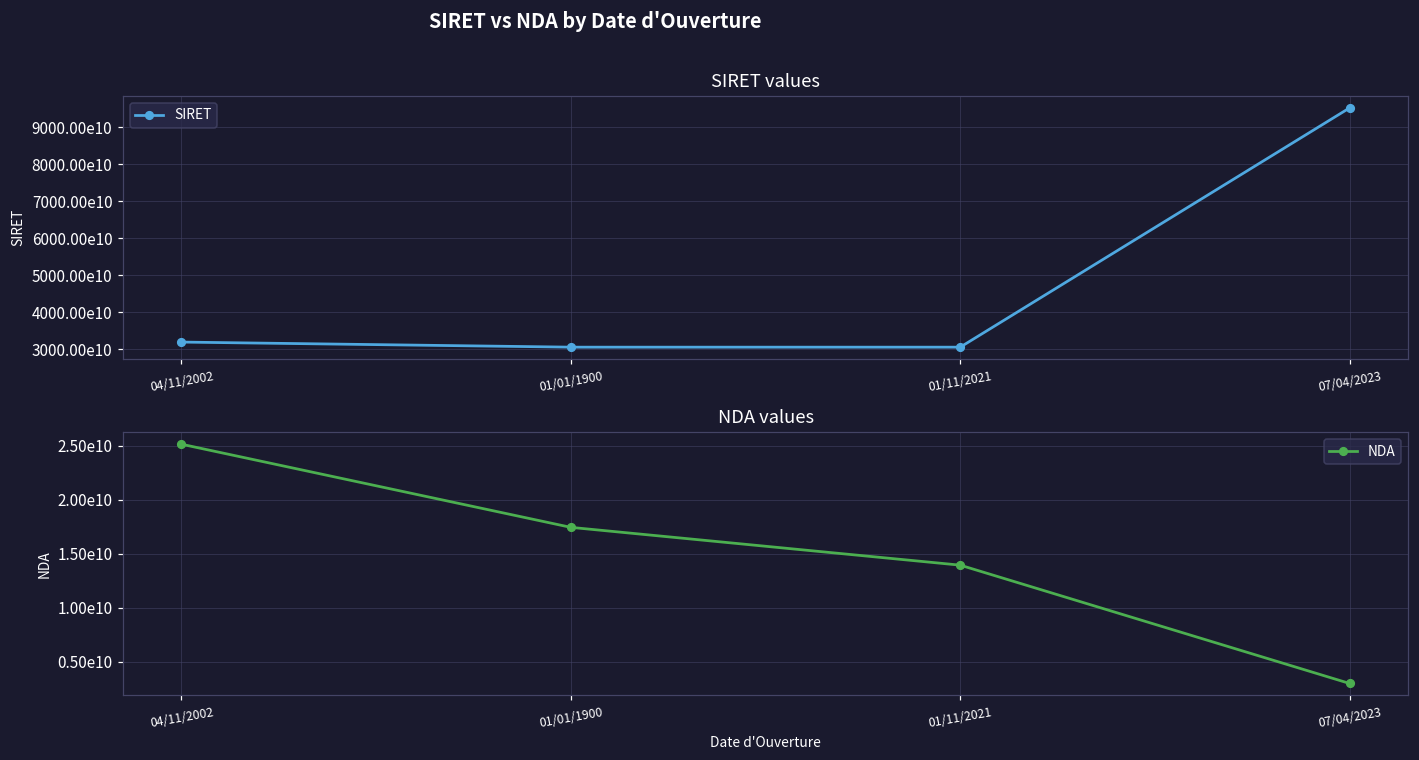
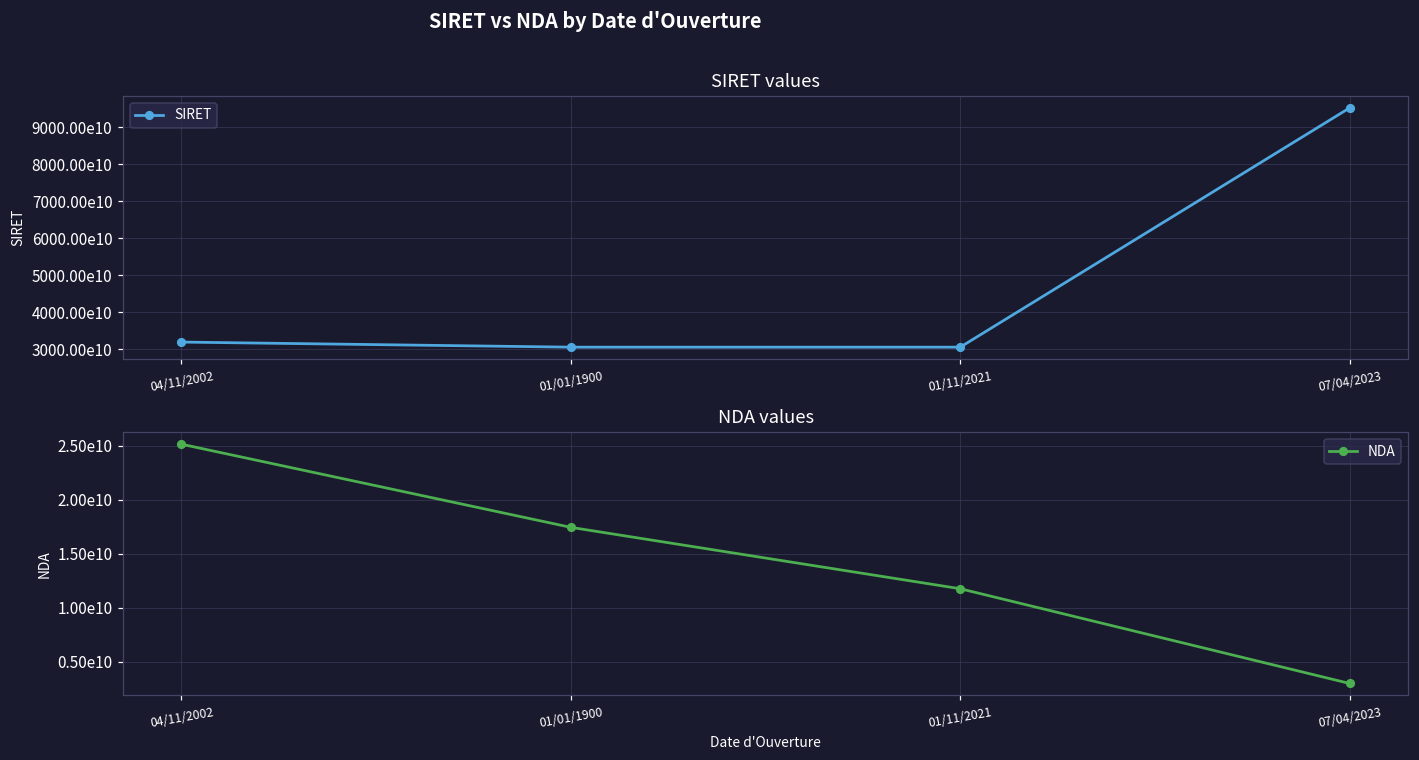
  {
    "SIRET values": {
      "04/11/2002": 32000000000000,
      "01/01/1900": 31000000000000,
      "01/11/2021": 31000000000000,
      "07/04/2023": 95000000000000
    },
    "NDA values": {
      "04/11/2002": 25000000000,
      "01/01/1900": 17000000000,
-     "01/11/2021": 14000000000,
+     "01/11/2021": 12000000000,
      "07/04/2023": 3000000000
    }
  }
